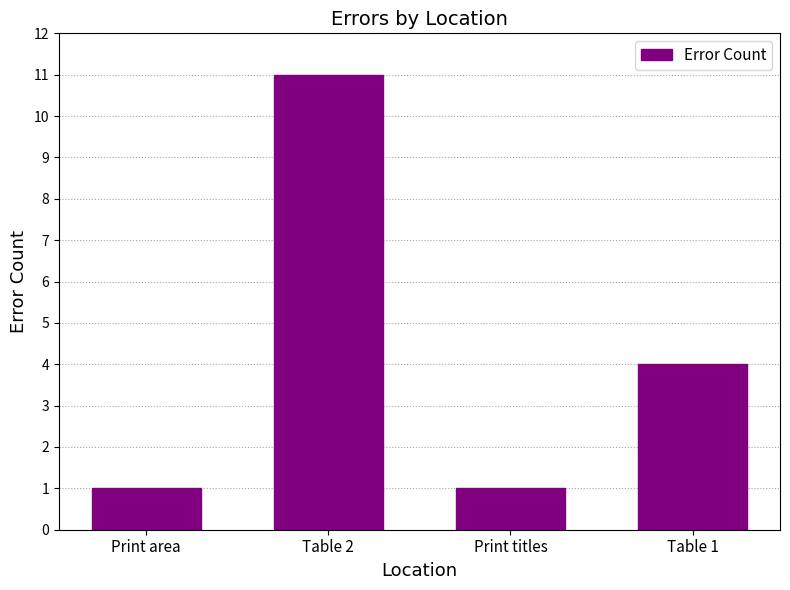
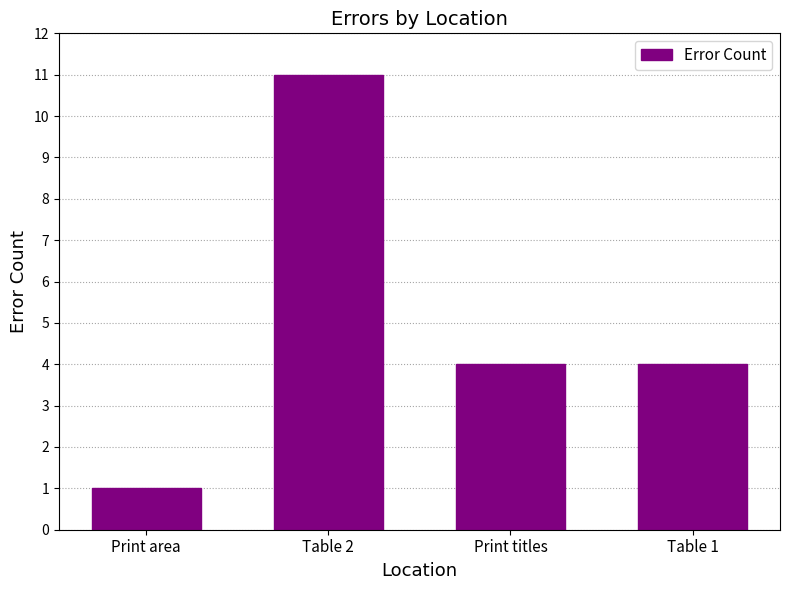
  {
    "Print area": 1,
    "Table 2": 11,
-   "Print titles": 1,
+   "Print titles": 4,
    "Table 1": 4
  }
